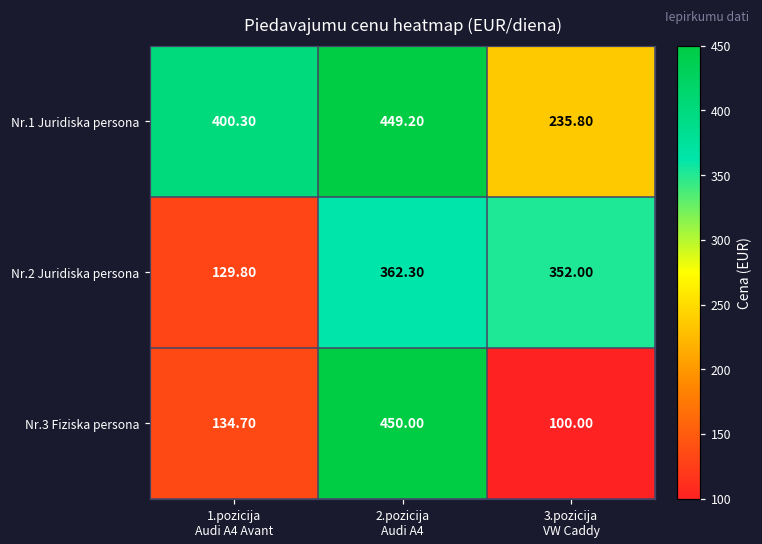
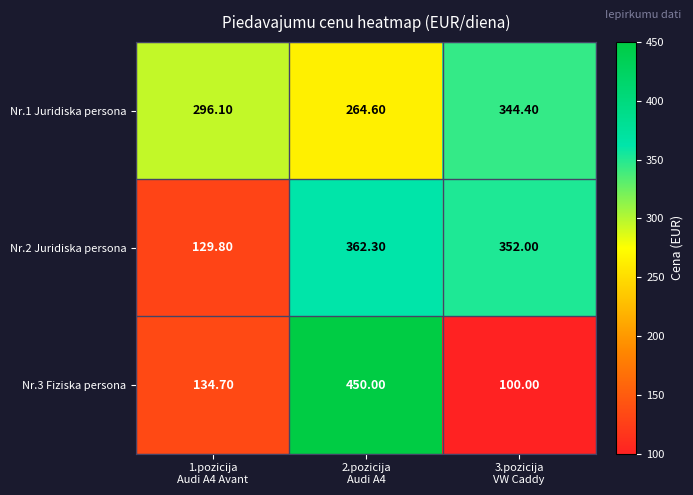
  {
    "Nr.1 Juridiska persona": {
-     "1.pozicija Audi A4 Avant": 400.30,
-     "2.pozicija Audi A4": 449.20,
-     "3.pozicija VW Caddy": 235.80
+     "1.pozicija Audi A4 Avant": 296.10,
+     "2.pozicija Audi A4": 264.60,
+     "3.pozicija VW Caddy": 344.40
    },
    "Nr.2 Juridiska persona": {
      "1.pozicija Audi A4 Avant": 129.80,
      "2.pozicija Audi A4": 362.30,
      "3.pozicija VW Caddy": 352.00
    },
    "Nr.3 Fiziska persona": {
      "1.pozicija Audi A4 Avant": 134.70,
      "2.pozicija Audi A4": 450.00,
      "3.pozicija VW Caddy": 100.00
    }
  }
